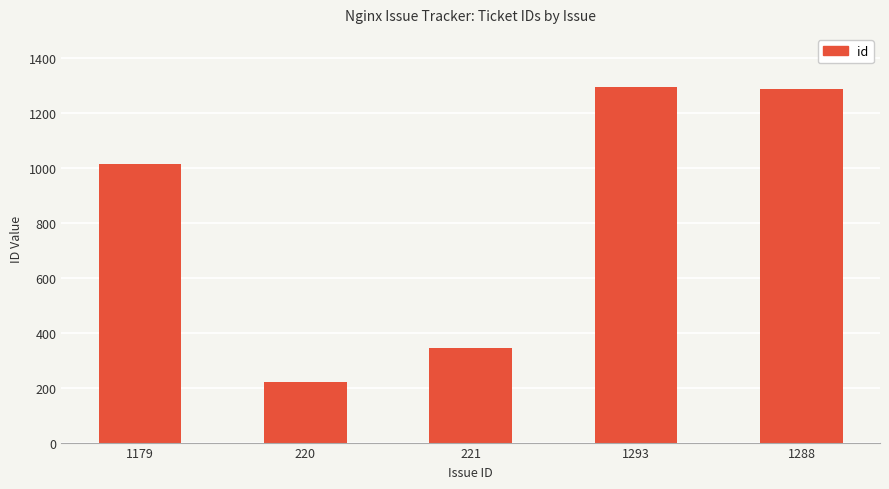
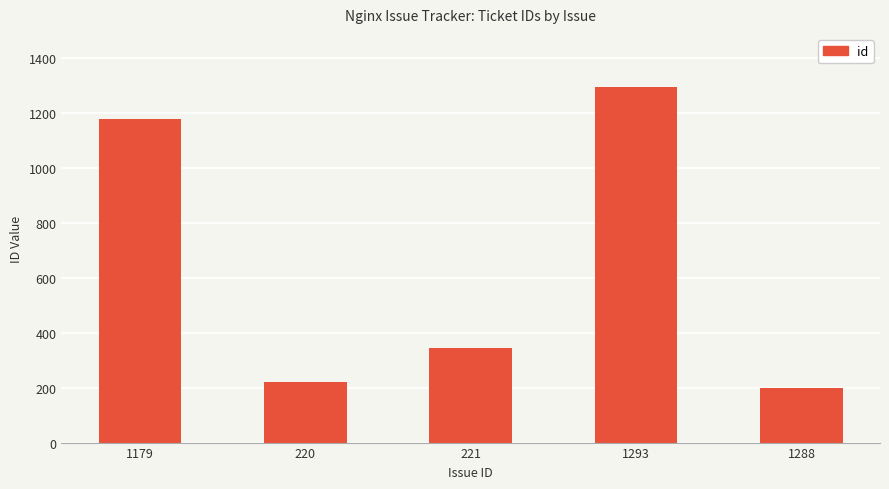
  {
-   "1179": 1020,
+   "1179": 1180,
    "220": 220,
    "221": 350,
    "1293": 1290,
-   "1288": 1290
+   "1288": 200
  }
